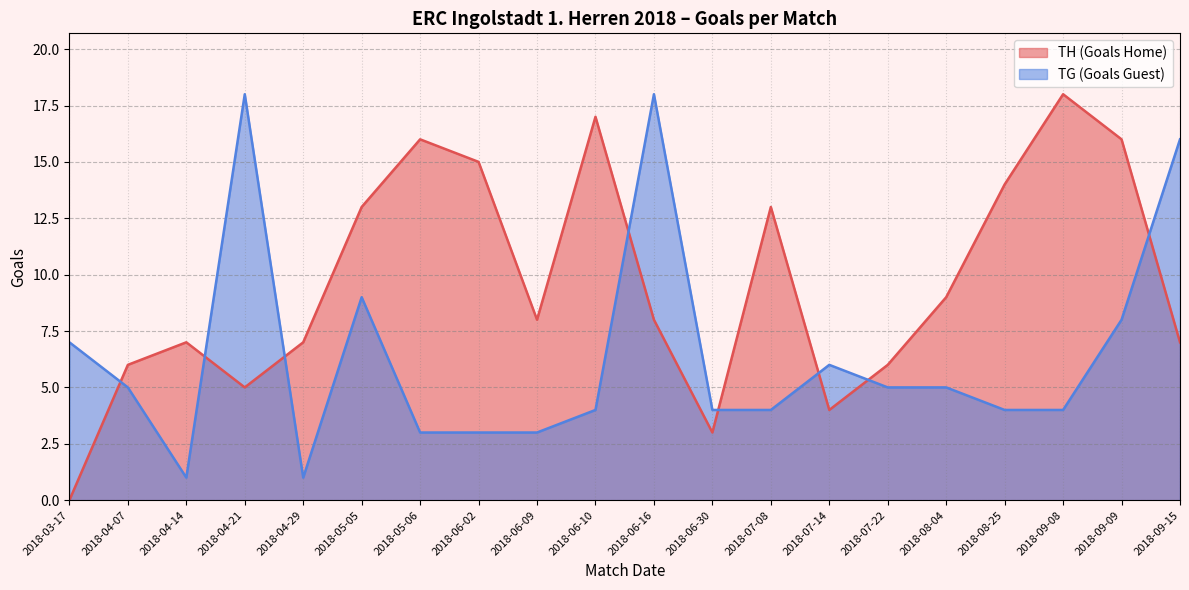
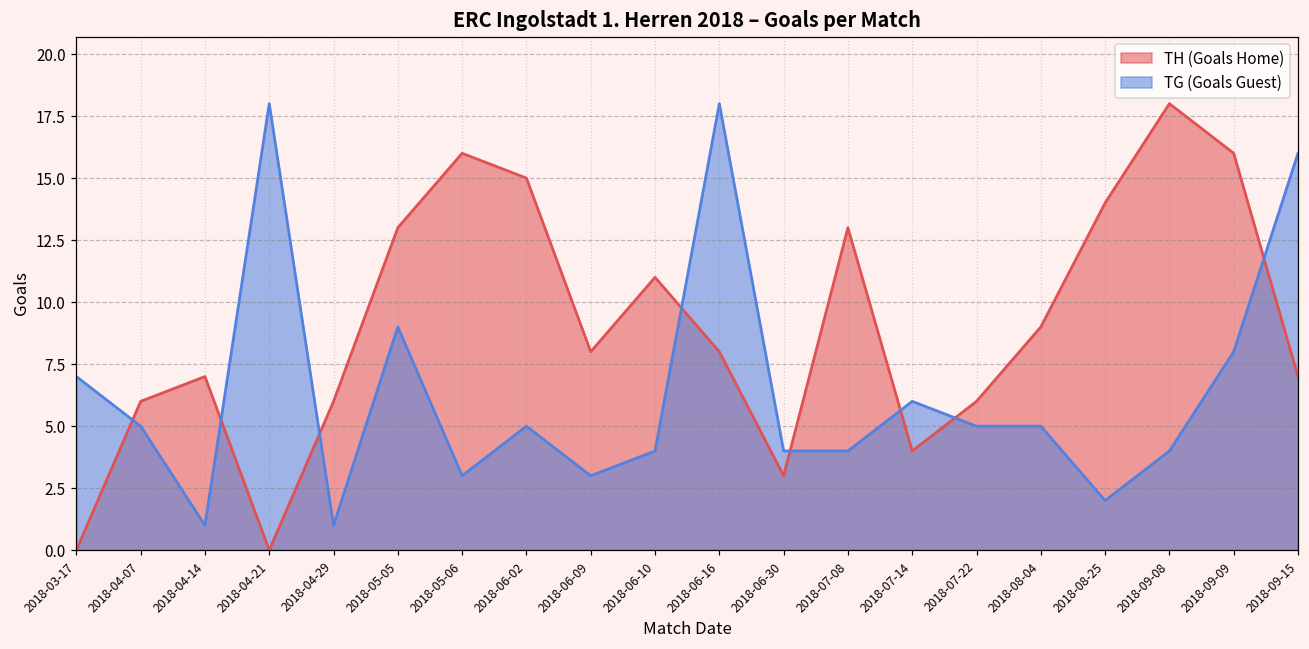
  {
    "TH (Goals Home)": {
      "2018-03-17": 0,
      "2018-04-07": 6,
      "2018-04-14": 7,
-     "2018-04-21": 5,
-     "2018-04-29": 7,
+     "2018-04-21": 0,
+     "2018-04-29": 6,
      "2018-05-05": 13,
      "2018-05-06": 16,
      "2018-06-02": 15,
      "2018-06-09": 8,
-     "2018-06-10": 17,
+     "2018-06-10": 11,
      "2018-06-16": 8,
      "2018-06-30": 3,
      "2018-07-08": 13,
      "2018-07-14": 4,
      "2018-07-22": 6,
      "2018-08-04": 9,
      "2018-08-25": 14,
      "2018-09-08": 18,
      "2018-09-09": 16,
      "2018-09-15": 7
    },
    "TG (Goals Guest)": {
      "2018-03-17": 7,
      "2018-04-07": 5,
      "2018-04-14": 1,
      "2018-04-21": 18,
      "2018-04-29": 1,
      "2018-05-05": 9,
      "2018-05-06": 3,
-     "2018-06-02": 3,
+     "2018-06-02": 5,
      "2018-06-09": 3,
      "2018-06-10": 4,
      "2018-06-16": 18,
      "2018-06-30": 4,
      "2018-07-08": 4,
      "2018-07-14": 6,
      "2018-07-22": 5,
      "2018-08-04": 5,
-     "2018-08-25": 4,
+     "2018-08-25": 2,
      "2018-09-08": 4,
      "2018-09-09": 8,
      "2018-09-15": 16
    }
  }
